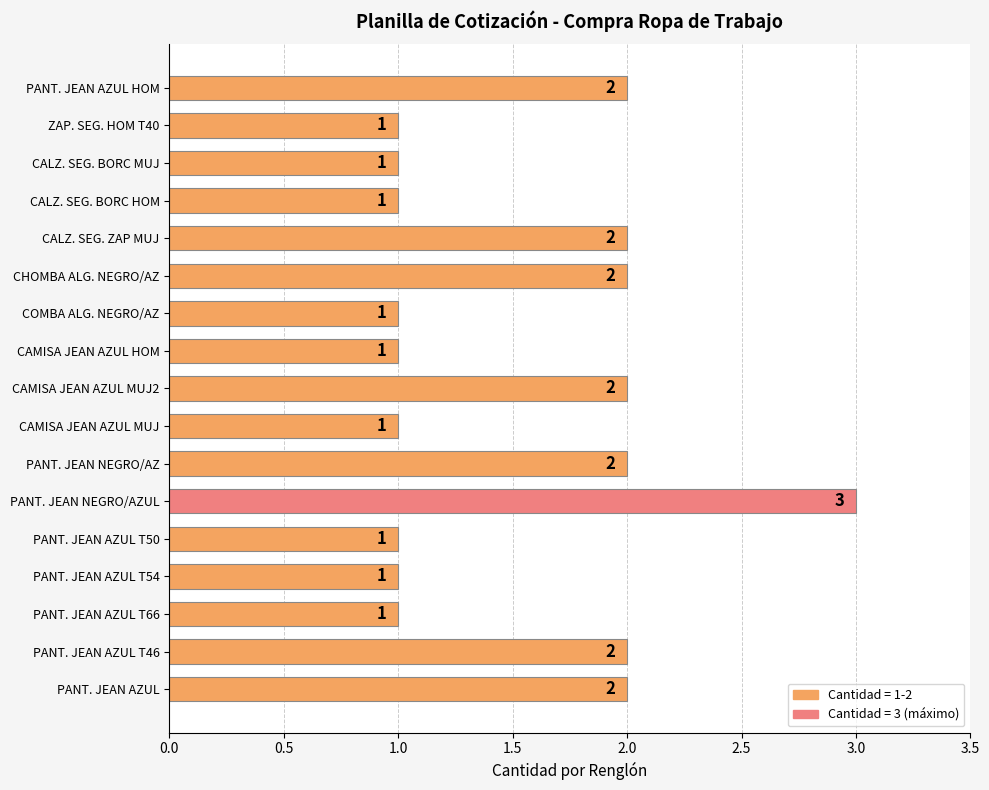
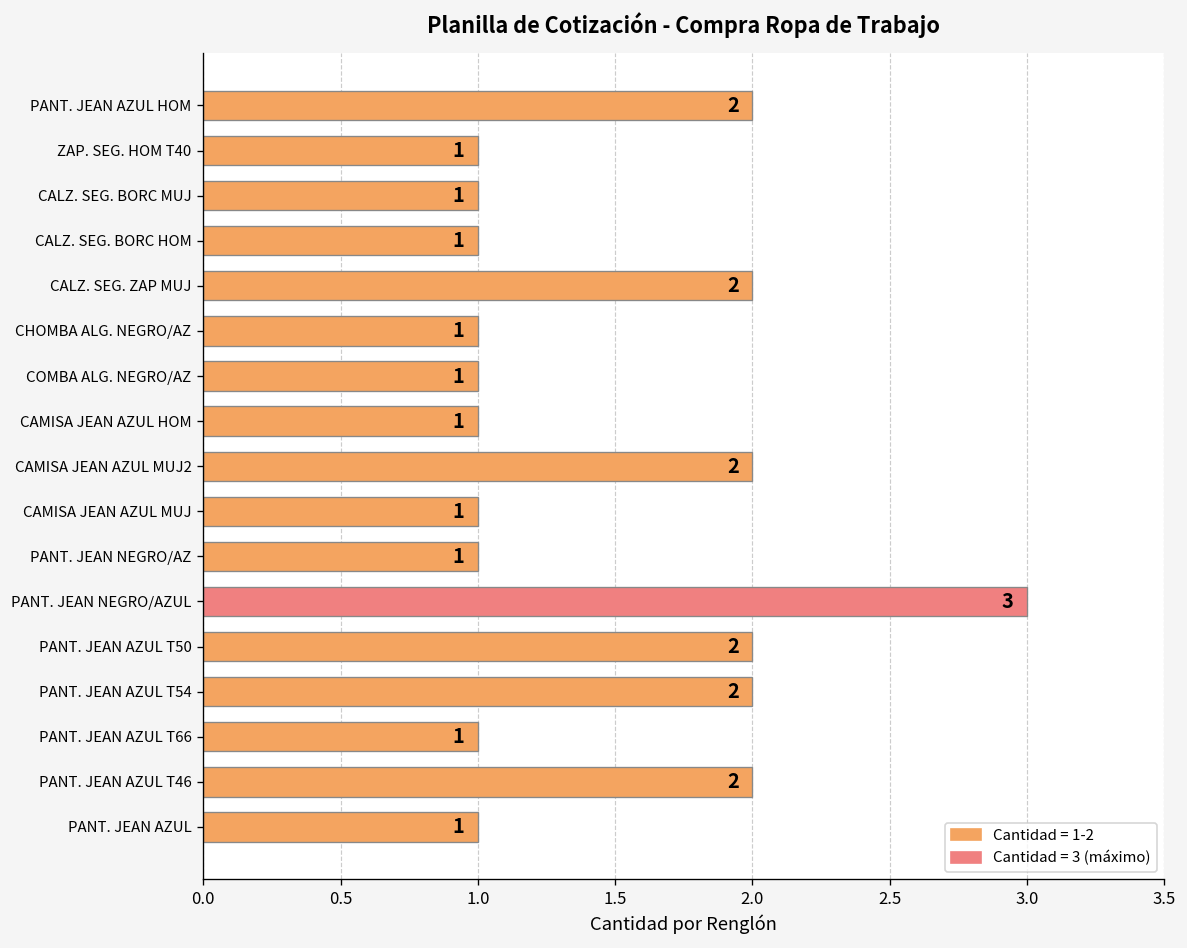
  {
    "PANT. JEAN AZUL HOM": 2,
    "ZAP. SEG. HOM T40": 1,
    "CALZ. SEG. BORC MUJ": 1,
    "CALZ. SEG. BORC HOM": 1,
    "CALZ. SEG. ZAP MUJ": 2,
-   "CHOMBA ALG. NEGRO/AZ": 2,
+   "CHOMBA ALG. NEGRO/AZ": 1,
    "COMBA ALG. NEGRO/AZ": 1,
    "CAMISA JEAN AZUL HOM": 1,
    "CAMISA JEAN AZUL MUJ2": 2,
    "CAMISA JEAN AZUL MUJ": 1,
-   "PANT. JEAN NEGRO/AZ": 2,
+   "PANT. JEAN NEGRO/AZ": 1,
    "PANT. JEAN NEGRO/AZUL": 3,
-   "PANT. JEAN AZUL T50": 1,
-   "PANT. JEAN AZUL T54": 1,
+   "PANT. JEAN AZUL T50": 2,
+   "PANT. JEAN AZUL T54": 2,
    "PANT. JEAN AZUL T66": 1,
    "PANT. JEAN AZUL T46": 2,
-   "PANT. JEAN AZUL": 2
+   "PANT. JEAN AZUL": 1
  }
